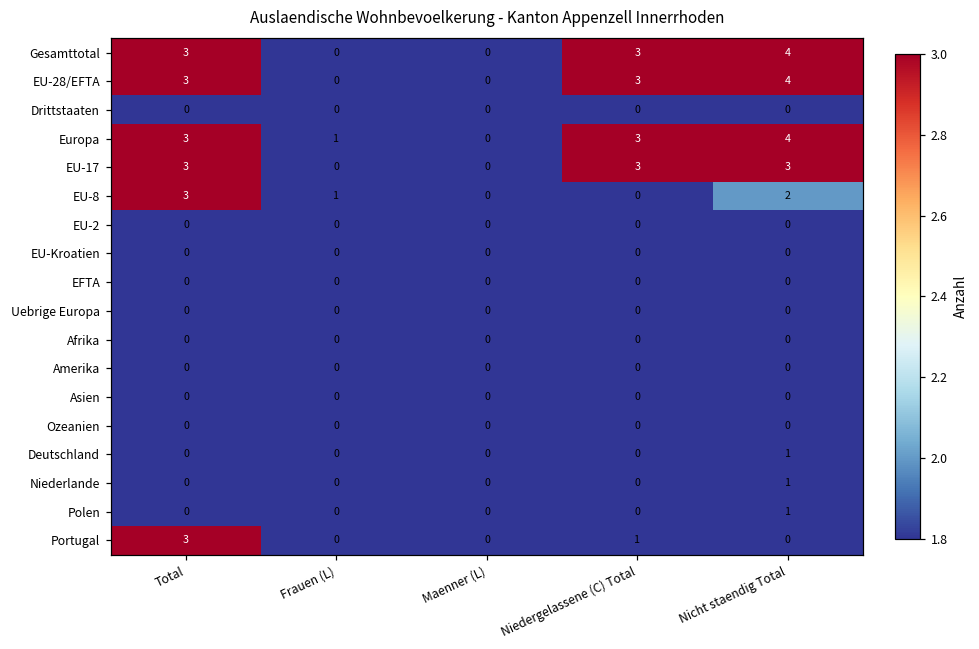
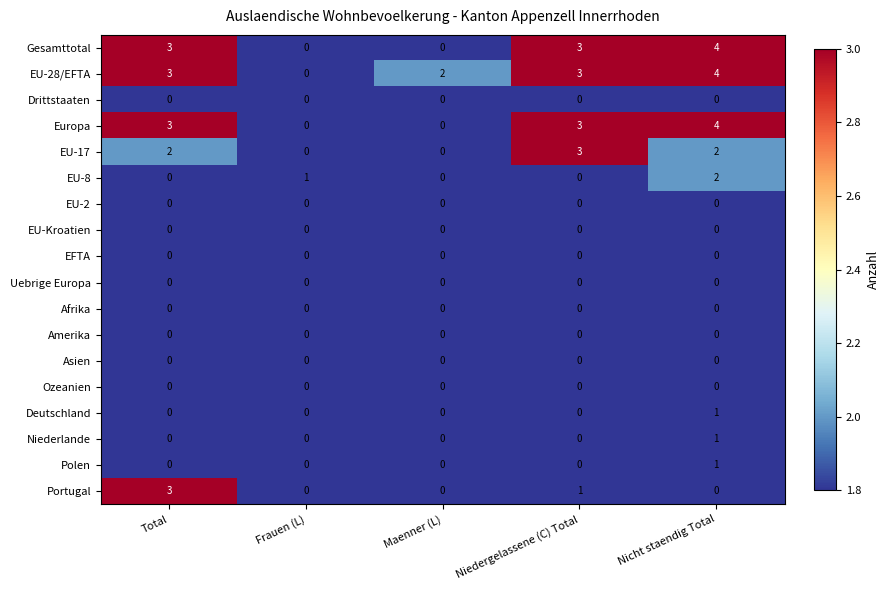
  {
    "Gesamttotal": {
      "Total": 3,
      "Frauen (L)": 0,
      "Maenner (L)": 0,
      "Niedergelassene (C) Total": 3,
      "Nicht staendig Total": 4
    },
    "EU-28/EFTA": {
      "Total": 3,
      "Frauen (L)": 0,
-     "Maenner (L)": 0,
+     "Maenner (L)": 2,
      "Niedergelassene (C) Total": 3,
      "Nicht staendig Total": 4
    },
    "Drittstaaten": {
      "Total": 0,
      "Frauen (L)": 0,
      "Maenner (L)": 0,
      "Niedergelassene (C) Total": 0,
      "Nicht staendig Total": 0
    },
    "Europa": {
      "Total": 3,
-     "Frauen (L)": 1,
+     "Frauen (L)": 0,
      "Maenner (L)": 0,
      "Niedergelassene (C) Total": 3,
      "Nicht staendig Total": 4
    },
    "EU-17": {
-     "Total": 3,
+     "Total": 2,
      "Frauen (L)": 0,
      "Maenner (L)": 0,
      "Niedergelassene (C) Total": 3,
-     "Nicht staendig Total": 3
+     "Nicht staendig Total": 2
    },
    "EU-8": {
-     "Total": 3,
+     "Total": 0,
      "Frauen (L)": 1,
      "Maenner (L)": 0,
      "Niedergelassene (C) Total": 0,
      "Nicht staendig Total": 2
    },
    "EU-2": {
      "Total": 0,
      "Frauen (L)": 0,
      "Maenner (L)": 0,
      "Niedergelassene (C) Total": 0,
      "Nicht staendig Total": 0
    },
    "EU-Kroatien": {
      "Total": 0,
      "Frauen (L)": 0,
      "Maenner (L)": 0,
      "Niedergelassene (C) Total": 0,
      "Nicht staendig Total": 0
    },
    "EFTA": {
      "Total": 0,
      "Frauen (L)": 0,
      "Maenner (L)": 0,
      "Niedergelassene (C) Total": 0,
      "Nicht staendig Total": 0
    },
    "Uebrige Europa": {
      "Total": 0,
      "Frauen (L)": 0,
      "Maenner (L)": 0,
      "Niedergelassene (C) Total": 0,
      "Nicht staendig Total": 0
    },
    "Afrika": {
      "Total": 0,
      "Frauen (L)": 0,
      "Maenner (L)": 0,
      "Niedergelassene (C) Total": 0,
      "Nicht staendig Total": 0
    },
    "Amerika": {
      "Total": 0,
      "Frauen (L)": 0,
      "Maenner (L)": 0,
      "Niedergelassene (C) Total": 0,
      "Nicht staendig Total": 0
    },
    "Asien": {
      "Total": 0,
      "Frauen (L)": 0,
      "Maenner (L)": 0,
      "Niedergelassene (C) Total": 0,
      "Nicht staendig Total": 0
    },
    "Ozeanien": {
      "Total": 0,
      "Frauen (L)": 0,
      "Maenner (L)": 0,
      "Niedergelassene (C) Total": 0,
      "Nicht staendig Total": 0
    },
    "Deutschland": {
      "Total": 0,
      "Frauen (L)": 0,
      "Maenner (L)": 0,
      "Niedergelassene (C) Total": 0,
      "Nicht staendig Total": 1
    },
    "Niederlande": {
      "Total": 0,
      "Frauen (L)": 0,
      "Maenner (L)": 0,
      "Niedergelassene (C) Total": 0,
      "Nicht staendig Total": 1
    },
    "Polen": {
      "Total": 0,
      "Frauen (L)": 0,
      "Maenner (L)": 0,
      "Niedergelassene (C) Total": 0,
      "Nicht staendig Total": 1
    },
    "Portugal": {
      "Total": 3,
      "Frauen (L)": 0,
      "Maenner (L)": 0,
      "Niedergelassene (C) Total": 1,
      "Nicht staendig Total": 0
    }
  }
